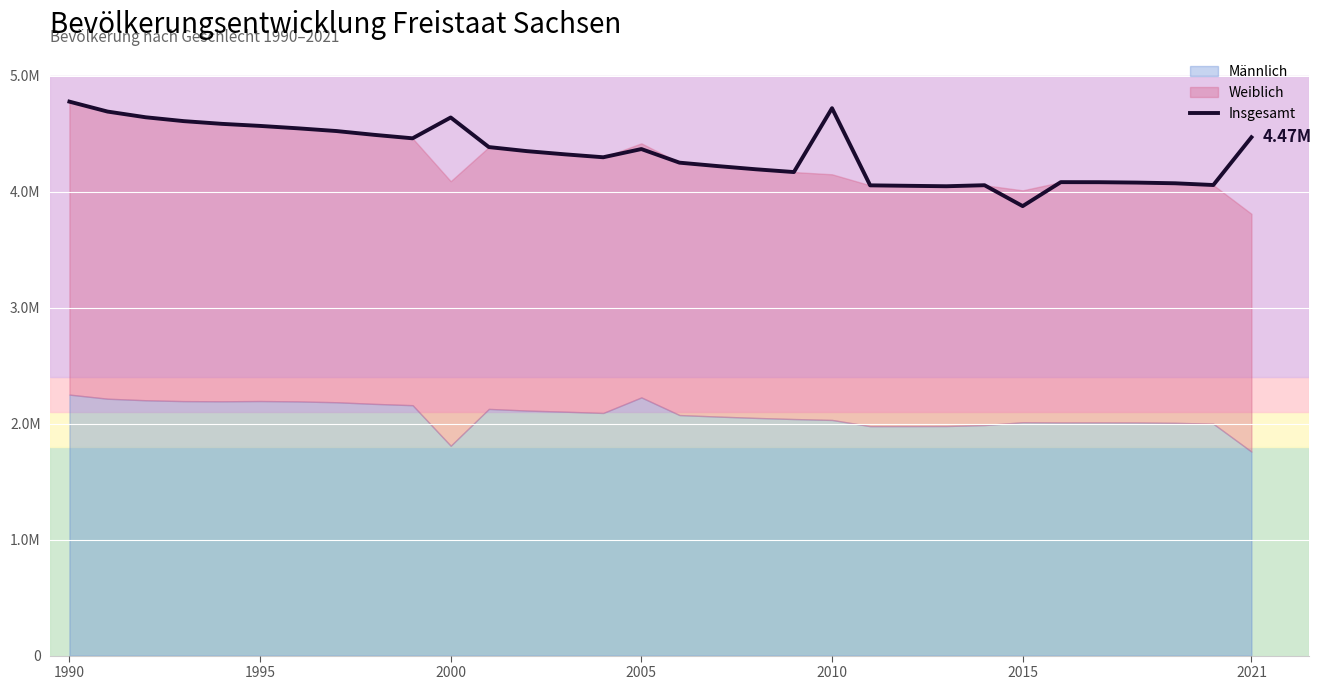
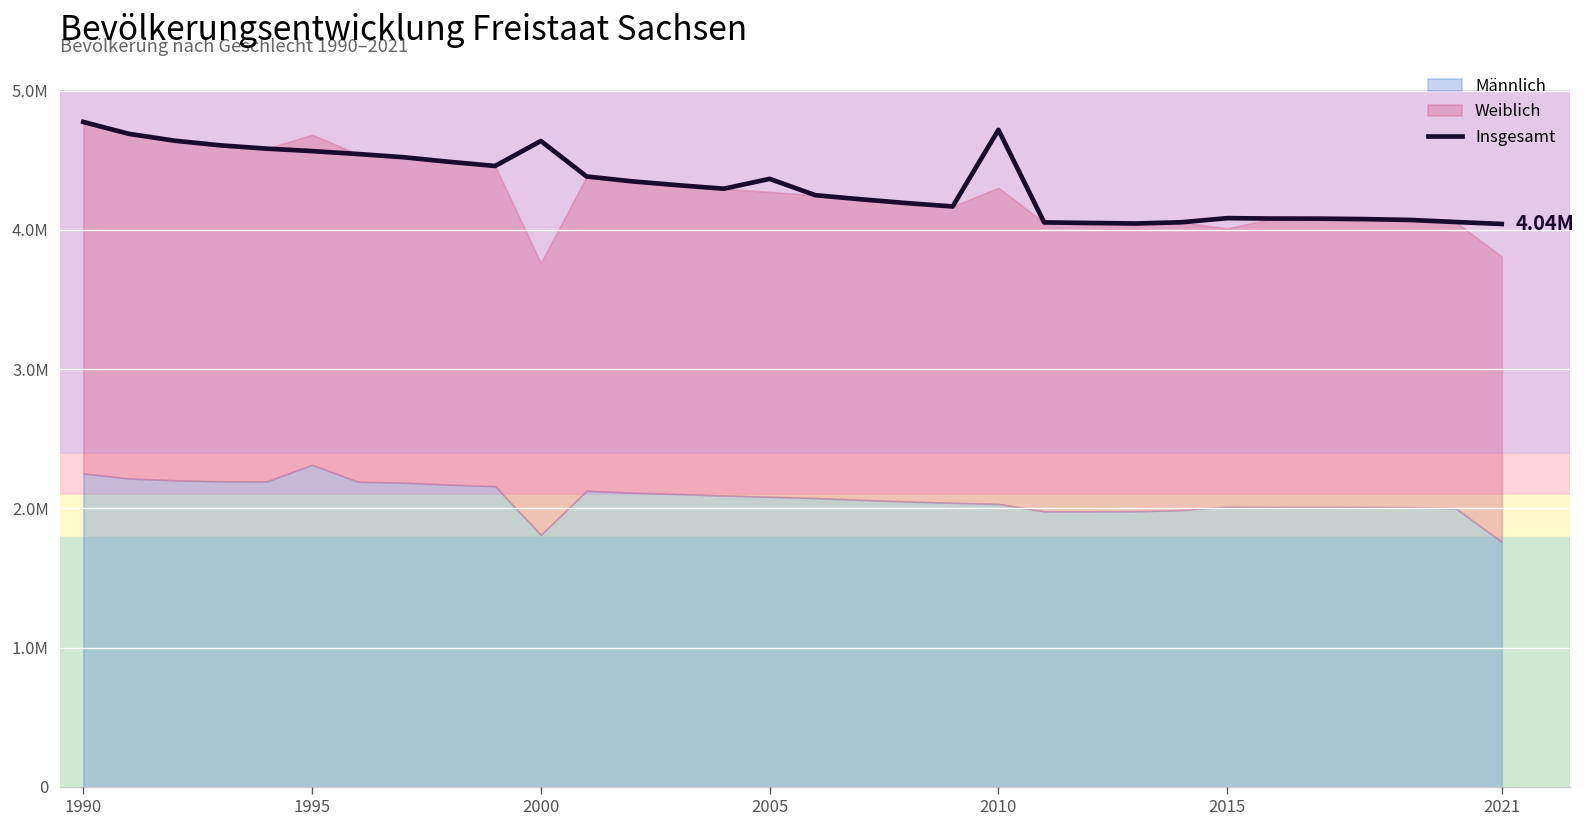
  {
    "Männlich": {
      "1990": "2250000",
-     "1995": "2190000",
+     "1995": "2310000",
      "2000": "1810000",
-     "2005": "2230000",
+     "2005": "2080000",
      "2010": "2030000",
      "2015": "2010000",
      "2021": "1760000"
    },
    "Insgesamt": {
-     "2015": "3880000",
-     "2021": "4.47M"
+     "2015": "4080000",
+     "2021": "4.04M"
    },
    "Weiblich": {
-     "2000": "2280000",
+     "2000": "1950000",
      "2005": "2190000",
-     "2010": "2120000",
+     "2010": "2270000",
      "2015": "2000000",
      "2021": "2050000"
    }
  }
